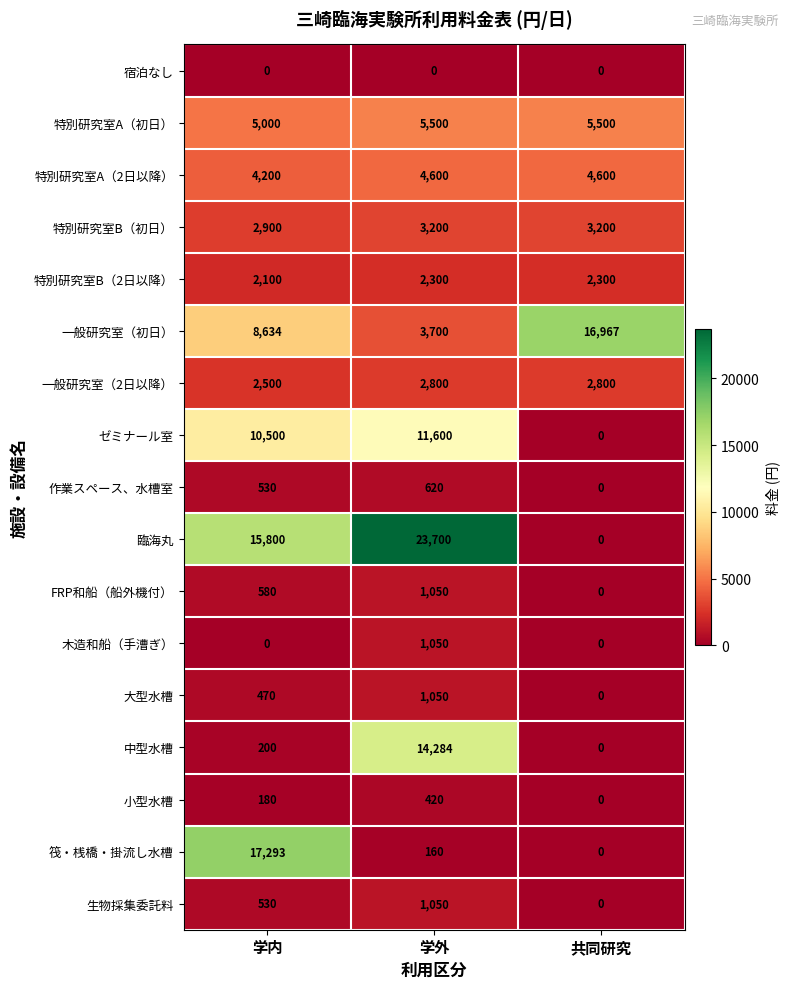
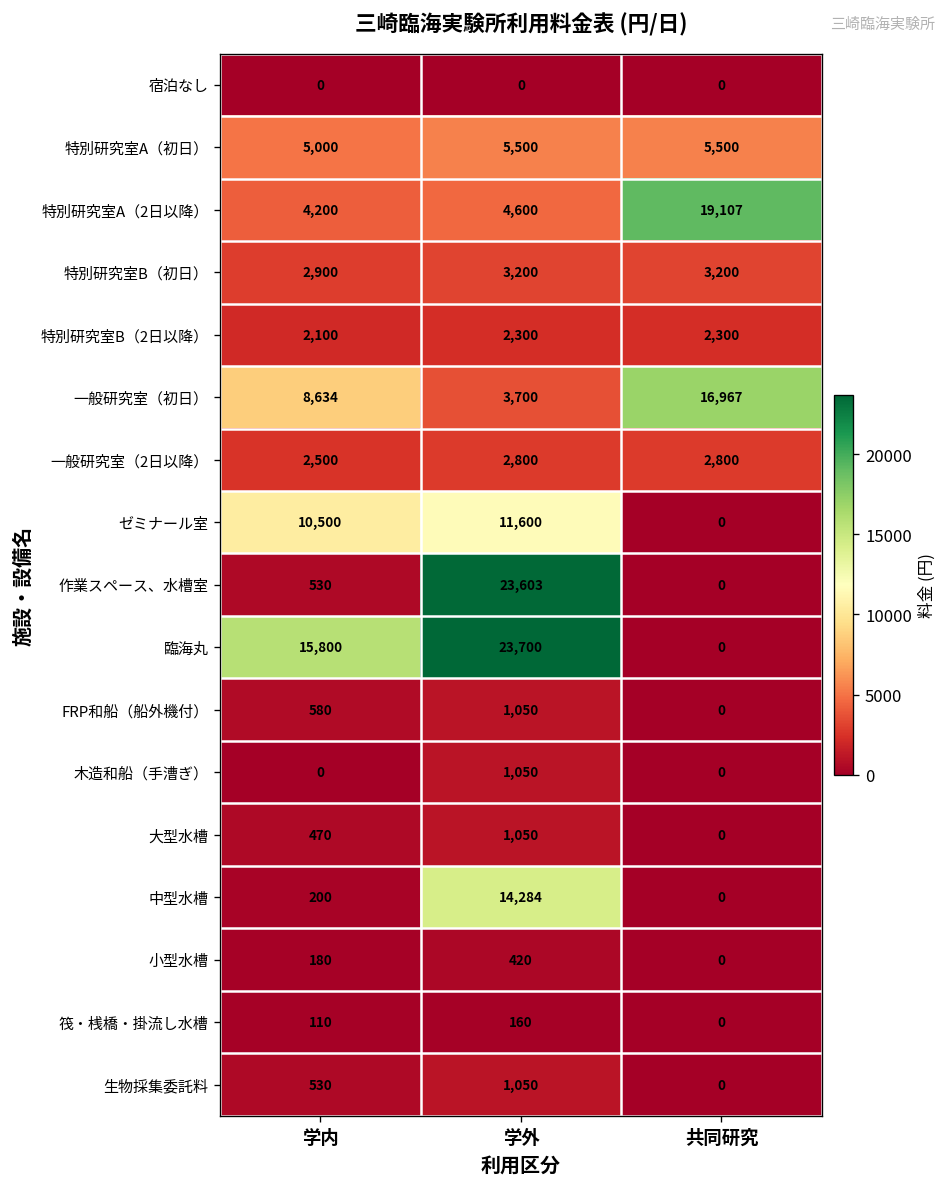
  {
    "宿泊なし": {
      "学内": "0",
      "学外": "0",
      "共同研究": "0"
    },
    "特別研究室A（初日）": {
      "学内": "5,000",
      "学外": "5,500",
      "共同研究": "5,500"
    },
    "特別研究室A（2日以降）": {
      "学内": "4,200",
      "学外": "4,600",
-     "共同研究": "4,600"
+     "共同研究": "19,107"
    },
    "特別研究室B（初日）": {
      "学内": "2,900",
      "学外": "3,200",
      "共同研究": "3,200"
    },
    "特別研究室B（2日以降）": {
      "学内": "2,100",
      "学外": "2,300",
      "共同研究": "2,300"
    },
    "一般研究室（初日）": {
      "学内": "8,634",
      "学外": "3,700",
      "共同研究": "16,967"
    },
    "一般研究室（2日以降）": {
      "学内": "2,500",
      "学外": "2,800",
      "共同研究": "2,800"
    },
    "ゼミナール室": {
      "学内": "10,500",
      "学外": "11,600",
      "共同研究": "0"
    },
    "作業スペース、水槽室": {
      "学内": "530",
-     "学外": "620",
+     "学外": "23,603",
      "共同研究": "0"
    },
    "臨海丸": {
      "学内": "15,800",
      "学外": "23,700",
      "共同研究": "0"
    },
    "FRP和船（船外機付）": {
      "学内": "580",
      "学外": "1,050",
      "共同研究": "0"
    },
    "木造和船（手漕ぎ）": {
      "学内": "0",
      "学外": "1,050",
      "共同研究": "0"
    },
    "大型水槽": {
      "学内": "470",
      "学外": "1,050",
      "共同研究": "0"
    },
    "中型水槽": {
      "学内": "200",
      "学外": "14,284",
      "共同研究": "0"
    },
    "小型水槽": {
      "学内": "180",
      "学外": "420",
      "共同研究": "0"
    },
    "筏・桟橋・掛流し水槽": {
-     "学内": "17,293",
+     "学内": "110",
      "学外": "160",
      "共同研究": "0"
    },
    "生物採集委託料": {
      "学内": "530",
      "学外": "1,050",
      "共同研究": "0"
    }
  }
